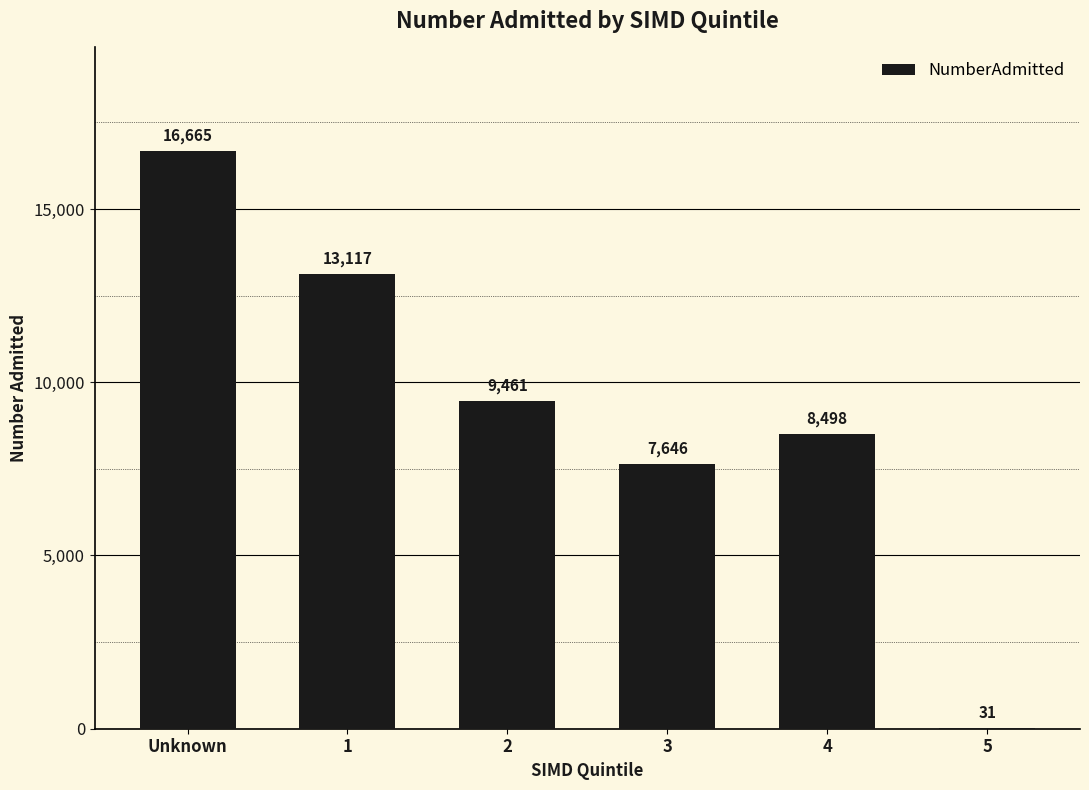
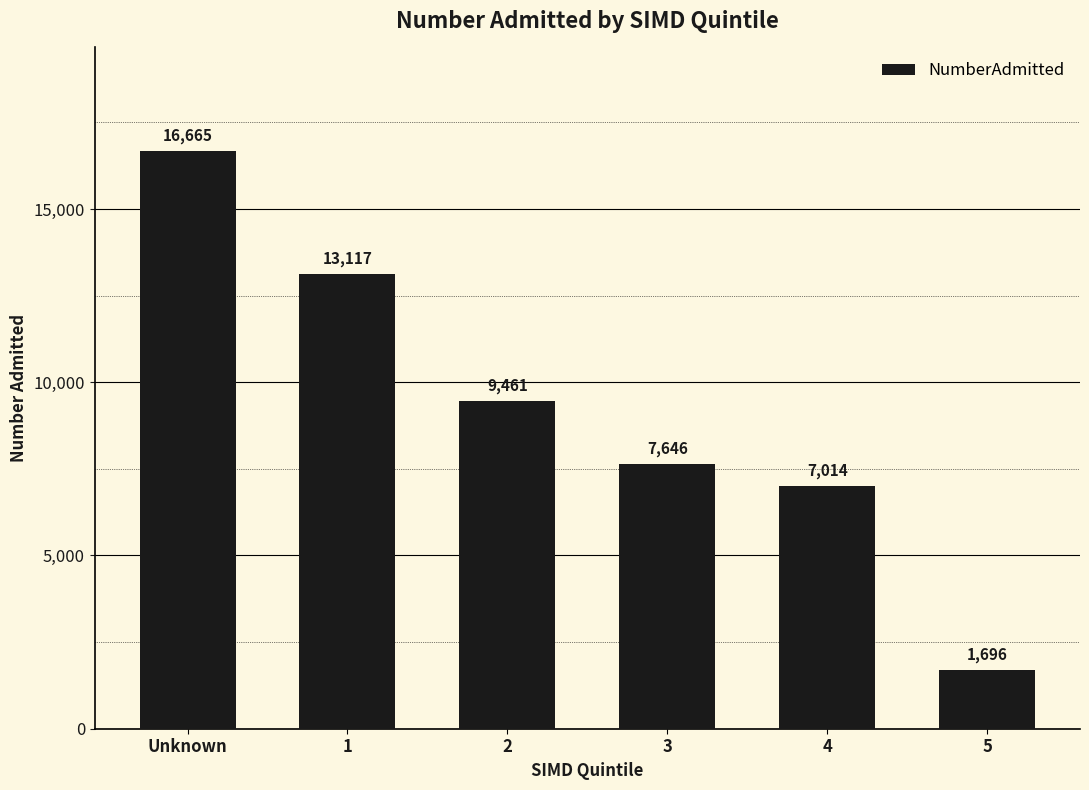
  {
    "Unknown": "16,665",
    "1": "13,117",
    "2": "9,461",
    "3": "7,646",
-   "4": "8,498",
-   "5": "31"
+   "4": "7,014",
+   "5": "1,696"
  }
